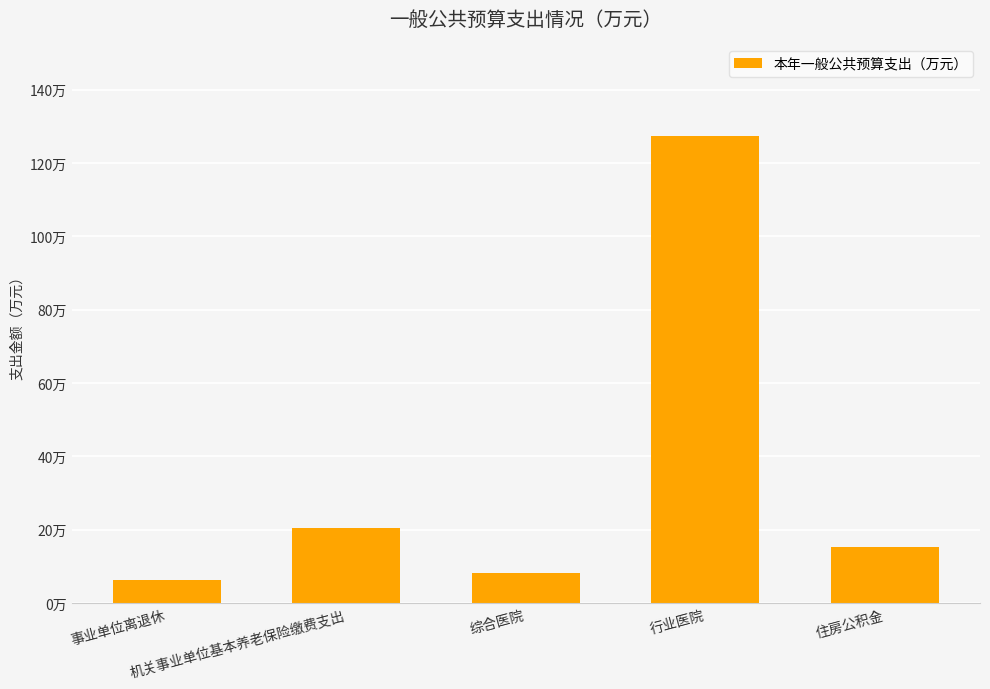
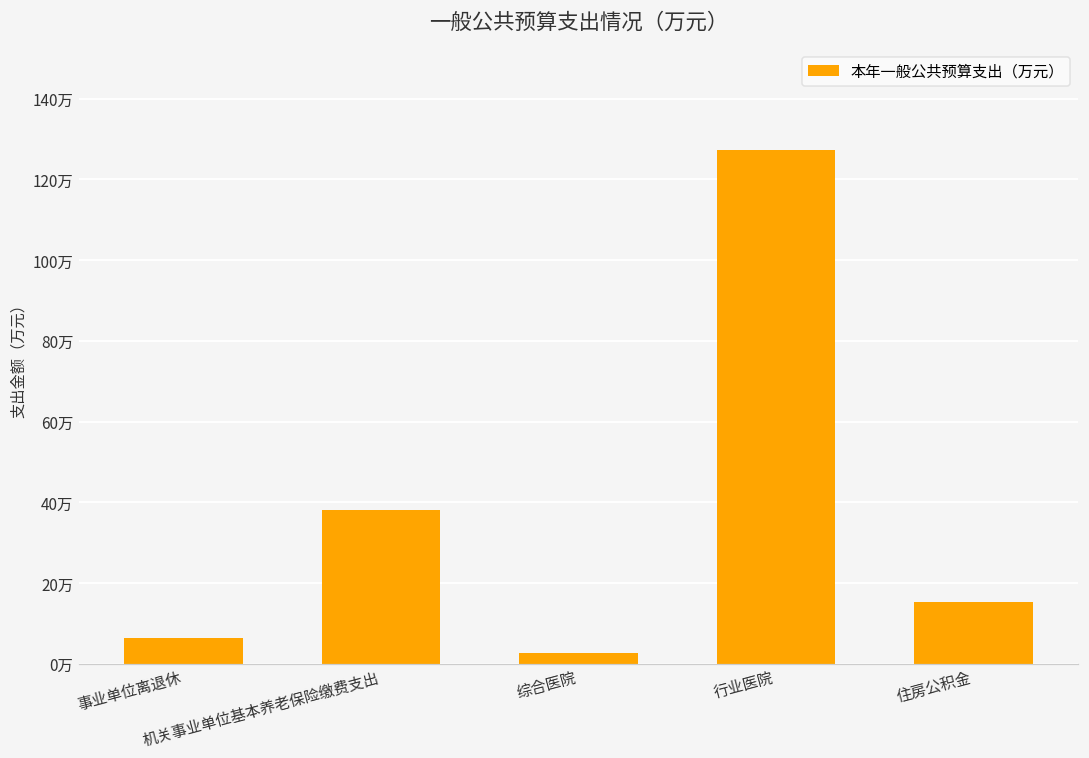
  {
    "事业单位离退休": "6万",
-   "机关事业单位基本养老保险缴费支出": "20万",
-   "综合医院": "8万",
+   "机关事业单位基本养老保险缴费支出": "38万",
+   "综合医院": "3万",
    "行业医院": "127万",
    "住房公积金": "15万"
  }
